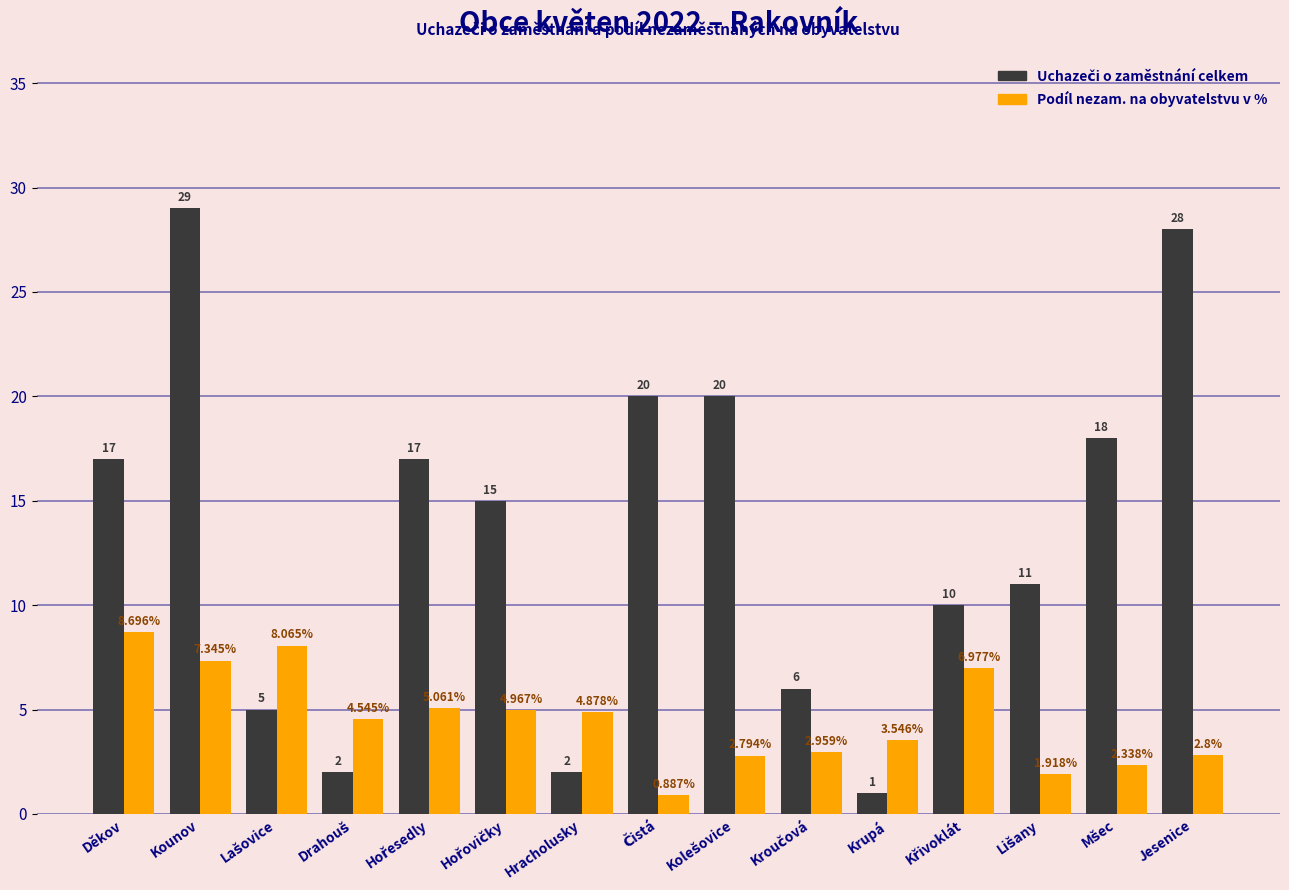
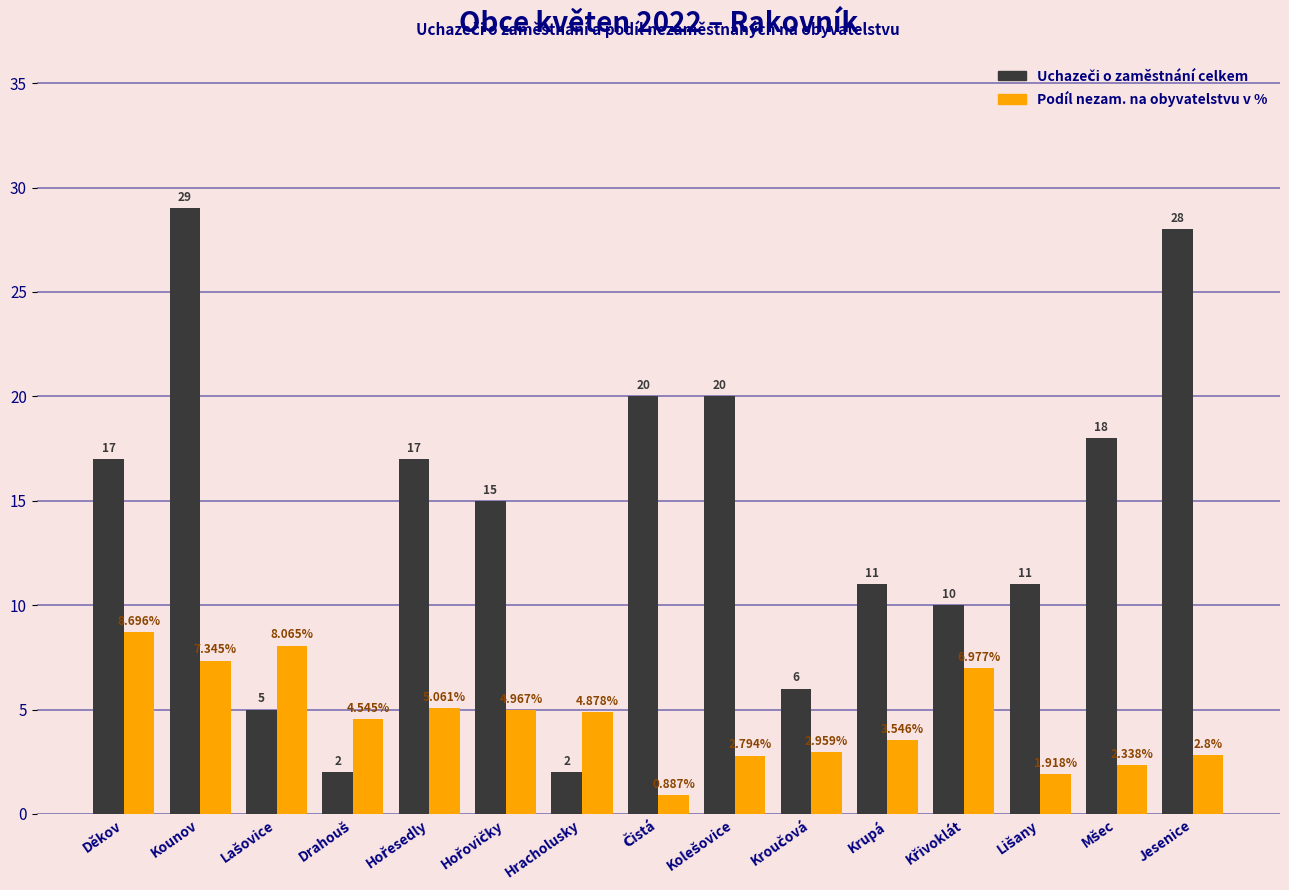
  {
    "Uchazeči o zaměstnání celkem": {
      "Děkov": "17",
      "Kounov": "29",
      "Lašovice": "5",
      "Drahouš": "2",
      "Hořesedly": "17",
      "Hořovičky": "15",
      "Hracholusky": "2",
      "Čistá": "20",
      "Kolešovice": "20",
      "Kroučová": "6",
-     "Krupá": "1",
+     "Krupá": "11",
      "Křivoklát": "10",
      "Lišany": "11",
      "Mšec": "18",
      "Jesenice": "28"
    },
    "Podíl nezam. na obyvatelstvu v %": {
      "Děkov": "8.696%",
      "Kounov": "7.345%",
      "Lašovice": "8.065%",
      "Drahouš": "4.545%",
      "Hořesedly": "5.061%",
      "Hořovičky": "4.967%",
      "Hracholusky": "4.878%",
      "Čistá": "0.887%",
      "Kolešovice": "2.794%",
      "Kroučová": "2.959%",
      "Krupá": "3.546%",
      "Křivoklát": "6.977%",
      "Lišany": "1.918%",
      "Mšec": "2.338%",
      "Jesenice": "2.8%"
    }
  }
